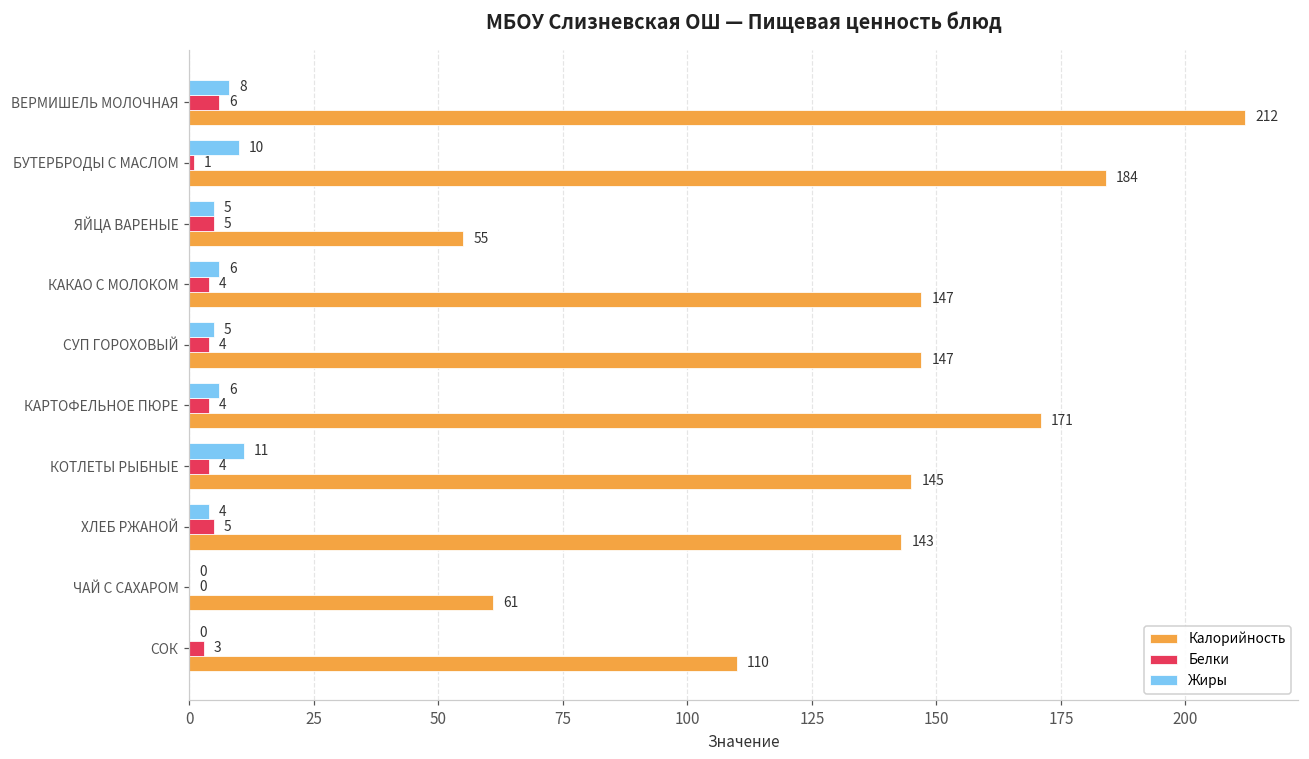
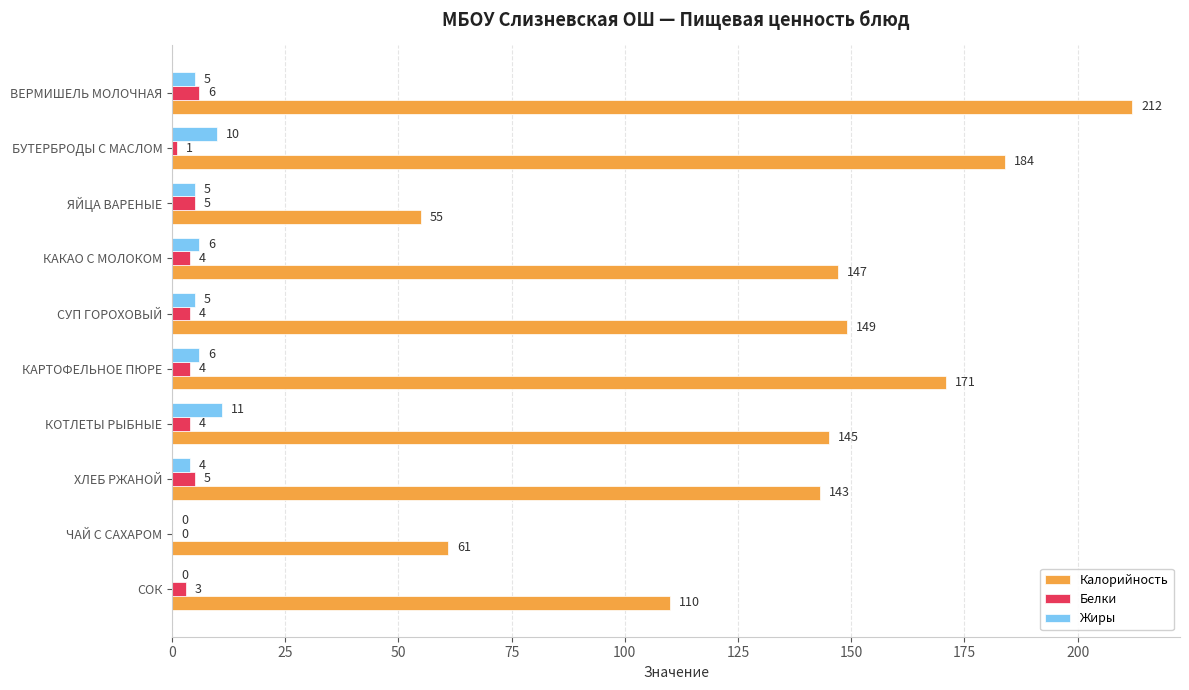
  {
    "Калорийность": {
      "ВЕРМИШЕЛЬ МОЛОЧНАЯ": 212,
      "БУТЕРБРОДЫ С МАСЛОМ": 184,
      "ЯЙЦА ВАРЕНЫЕ": 55,
      "КАКАО С МОЛОКОМ": 147,
-     "СУП ГОРОХОВЫЙ": 147,
+     "СУП ГОРОХОВЫЙ": 149,
      "КАРТОФЕЛЬНОЕ ПЮРЕ": 171,
      "КОТЛЕТЫ РЫБНЫЕ": 145,
      "ХЛЕБ РЖАНОЙ": 143,
      "ЧАЙ С САХАРОМ": 61,
      "СОК": 110
    },
    "Белки": {
      "ВЕРМИШЕЛЬ МОЛОЧНАЯ": 6,
      "БУТЕРБРОДЫ С МАСЛОМ": 1,
      "ЯЙЦА ВАРЕНЫЕ": 5,
      "КАКАО С МОЛОКОМ": 4,
      "СУП ГОРОХОВЫЙ": 4,
      "КАРТОФЕЛЬНОЕ ПЮРЕ": 4,
      "КОТЛЕТЫ РЫБНЫЕ": 4,
      "ХЛЕБ РЖАНОЙ": 5,
      "ЧАЙ С САХАРОМ": 0,
      "СОК": 3
    },
    "Жиры": {
-     "ВЕРМИШЕЛЬ МОЛОЧНАЯ": 8,
+     "ВЕРМИШЕЛЬ МОЛОЧНАЯ": 5,
      "БУТЕРБРОДЫ С МАСЛОМ": 10,
      "ЯЙЦА ВАРЕНЫЕ": 5,
      "КАКАО С МОЛОКОМ": 6,
      "СУП ГОРОХОВЫЙ": 5,
      "КАРТОФЕЛЬНОЕ ПЮРЕ": 6,
      "КОТЛЕТЫ РЫБНЫЕ": 11,
      "ХЛЕБ РЖАНОЙ": 4,
      "ЧАЙ С САХАРОМ": 0,
      "СОК": 0
    }
  }
